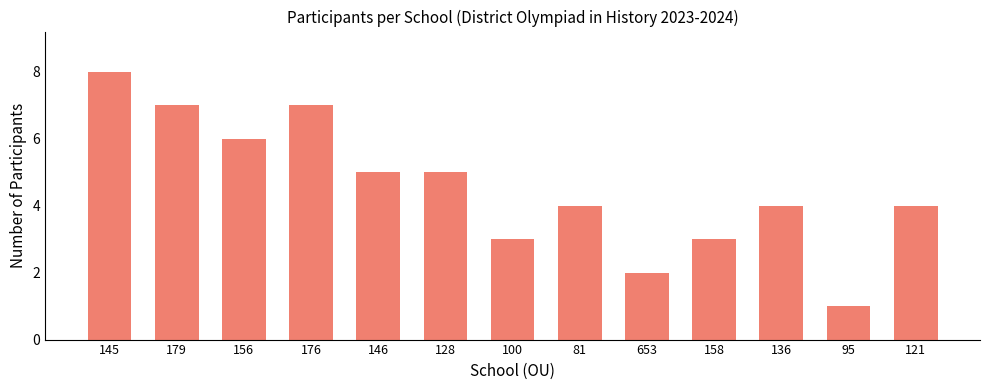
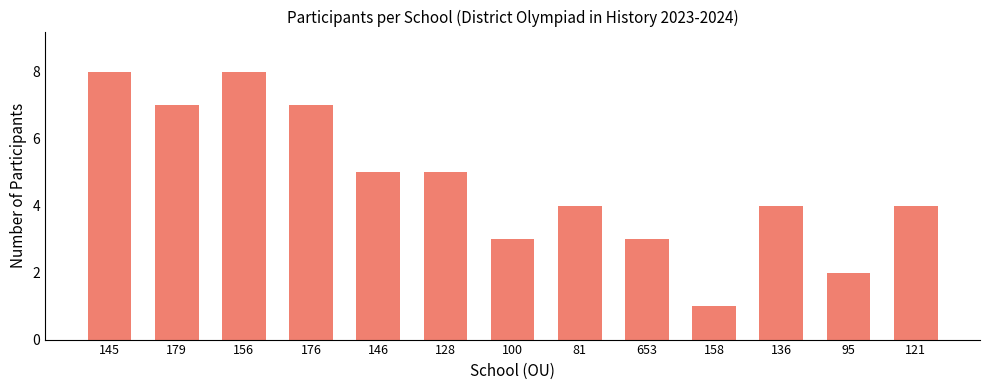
  {
    "145": 8,
    "179": 7,
-   "156": 6,
+   "156": 8,
    "176": 7,
    "146": 5,
    "128": 5,
    "100": 3,
    "81": 4,
-   "653": 2,
-   "158": 3,
+   "653": 3,
+   "158": 1,
    "136": 4,
-   "95": 1,
+   "95": 2,
    "121": 4
  }
